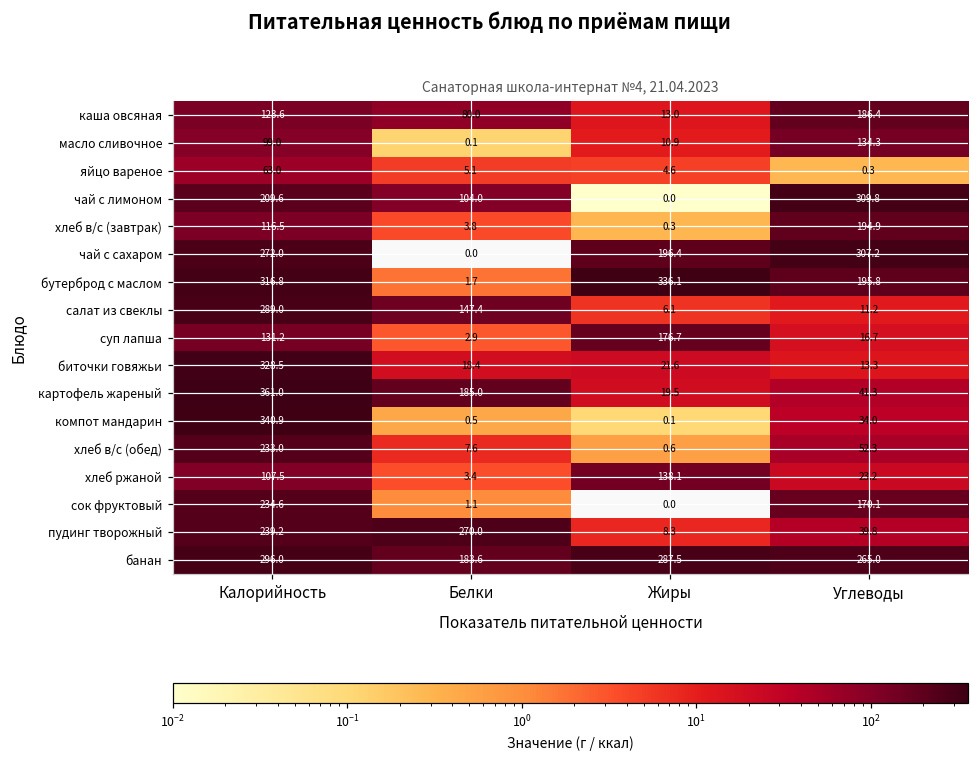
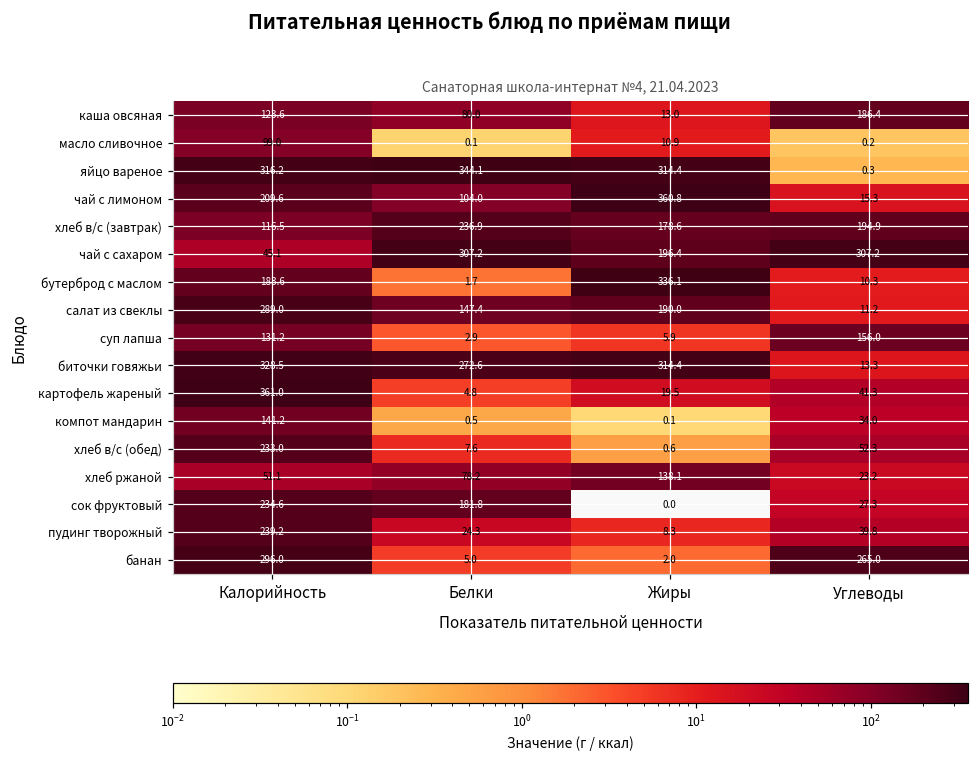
  {
    "каша овсяная": {
      "Калорийность": 123.6,
      "Белки": 80.0,
      "Жиры": 13.0,
      "Углеводы": 186.4
    },
    "масло сливочное": {
      "Калорийность": 99.0,
      "Белки": 0.1,
      "Жиры": 10.9,
-     "Углеводы": 134.3
+     "Углеводы": 0.2
    },
    "яйцо вареное": {
-     "Калорийность": 63.0,
-     "Белки": 5.1,
-     "Жиры": 4.6,
+     "Калорийность": 316.2,
+     "Белки": 344.1,
+     "Жиры": 314.4,
      "Углеводы": 0.3
    },
    "чай с лимоном": {
      "Калорийность": 209.6,
      "Белки": 104.0,
-     "Жиры": 0.0,
-     "Углеводы": 309.8
+     "Жиры": 360.8,
+     "Углеводы": 15.3
    },
    "хлеб в/с (завтрак)": {
      "Калорийность": 116.5,
-     "Белки": 3.8,
-     "Жиры": 0.3,
+     "Белки": 236.9,
+     "Жиры": 178.6,
      "Углеводы": 194.9
    },
    "чай с сахаром": {
-     "Калорийность": 272.0,
-     "Белки": 0.0,
+     "Калорийность": 45.1,
+     "Белки": 307.2,
      "Жиры": 196.4,
      "Углеводы": 307.2
    },
    "бутерброд с маслом": {
-     "Калорийность": 316.8,
+     "Калорийность": 183.6,
      "Белки": 1.7,
      "Жиры": 336.1,
-     "Углеводы": 195.8
+     "Углеводы": 10.3
    },
    "салат из свеклы": {
      "Калорийность": 289.0,
      "Белки": 147.4,
-     "Жиры": 6.1,
+     "Жиры": 190.0,
      "Углеводы": 11.2
    },
    "суп лапша": {
      "Калорийность": 131.2,
      "Белки": 2.9,
-     "Жиры": 176.7,
-     "Углеводы": 16.7
+     "Жиры": 5.9,
+     "Углеводы": 156.0
    },
    "биточки говяжьи": {
      "Калорийность": 328.5,
-     "Белки": 18.4,
-     "Жиры": 21.6,
+     "Белки": 272.6,
+     "Жиры": 314.4,
      "Углеводы": 13.3
    },
    "картофель жареный": {
      "Калорийность": 361.0,
-     "Белки": 185.0,
+     "Белки": 4.8,
      "Жиры": 19.5,
      "Углеводы": 41.3
    },
    "компот мандарин": {
-     "Калорийность": 340.9,
+     "Калорийность": 141.2,
      "Белки": 0.5,
      "Жиры": 0.1,
      "Углеводы": 34.0
    },
    "хлеб в/с (обед)": {
      "Калорийность": 233.0,
      "Белки": 7.6,
      "Жиры": 0.6,
      "Углеводы": 52.3
    },
    "хлеб ржаной": {
-     "Калорийность": 107.5,
-     "Белки": 3.4,
+     "Калорийность": 51.1,
+     "Белки": 78.2,
      "Жиры": 138.1,
      "Углеводы": 23.2
    },
    "сок фруктовый": {
      "Калорийность": 234.6,
-     "Белки": 1.1,
+     "Белки": 181.8,
      "Жиры": 0.0,
-     "Углеводы": 170.1
+     "Углеводы": 27.3
    },
    "пудинг творожный": {
      "Калорийность": 239.2,
-     "Белки": 270.0,
+     "Белки": 24.3,
      "Жиры": 8.3,
      "Углеводы": 39.8
    },
    "банан": {
      "Калорийность": 296.0,
-     "Белки": 183.6,
-     "Жиры": 287.5,
+     "Белки": 5.0,
+     "Жиры": 2.0,
      "Углеводы": 265.0
    }
  }
